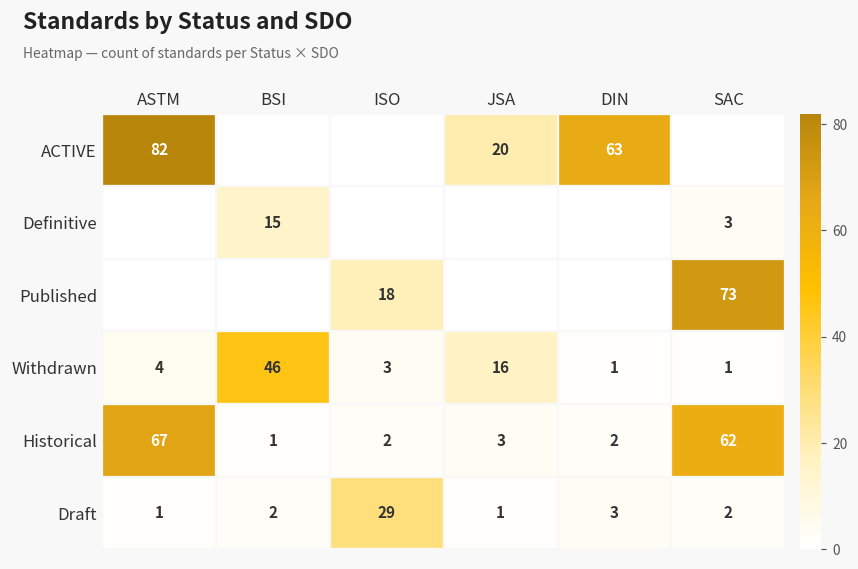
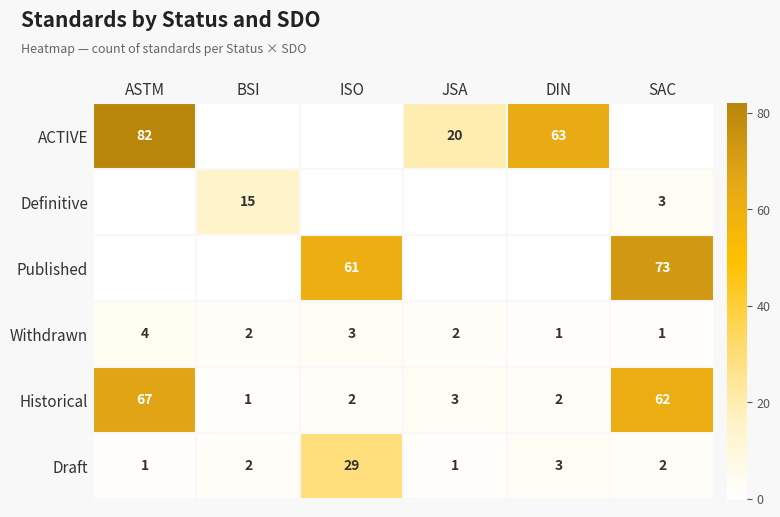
  {
    "ACTIVE": {
      "ASTM": 82,
      "JSA": 20,
      "DIN": 63
    },
    "Definitive": {
      "BSI": 15,
      "SAC": 3
    },
    "Published": {
-     "ISO": 18,
+     "ISO": 61,
      "SAC": 73
    },
    "Withdrawn": {
      "ASTM": 4,
-     "BSI": 46,
+     "BSI": 2,
      "ISO": 3,
-     "JSA": 16,
+     "JSA": 2,
      "DIN": 1,
      "SAC": 1
    },
    "Historical": {
      "ASTM": 67,
      "BSI": 1,
      "ISO": 2,
      "JSA": 3,
      "DIN": 2,
      "SAC": 62
    },
    "Draft": {
      "ASTM": 1,
      "BSI": 2,
      "ISO": 29,
      "JSA": 1,
      "DIN": 3,
      "SAC": 2
    }
  }
